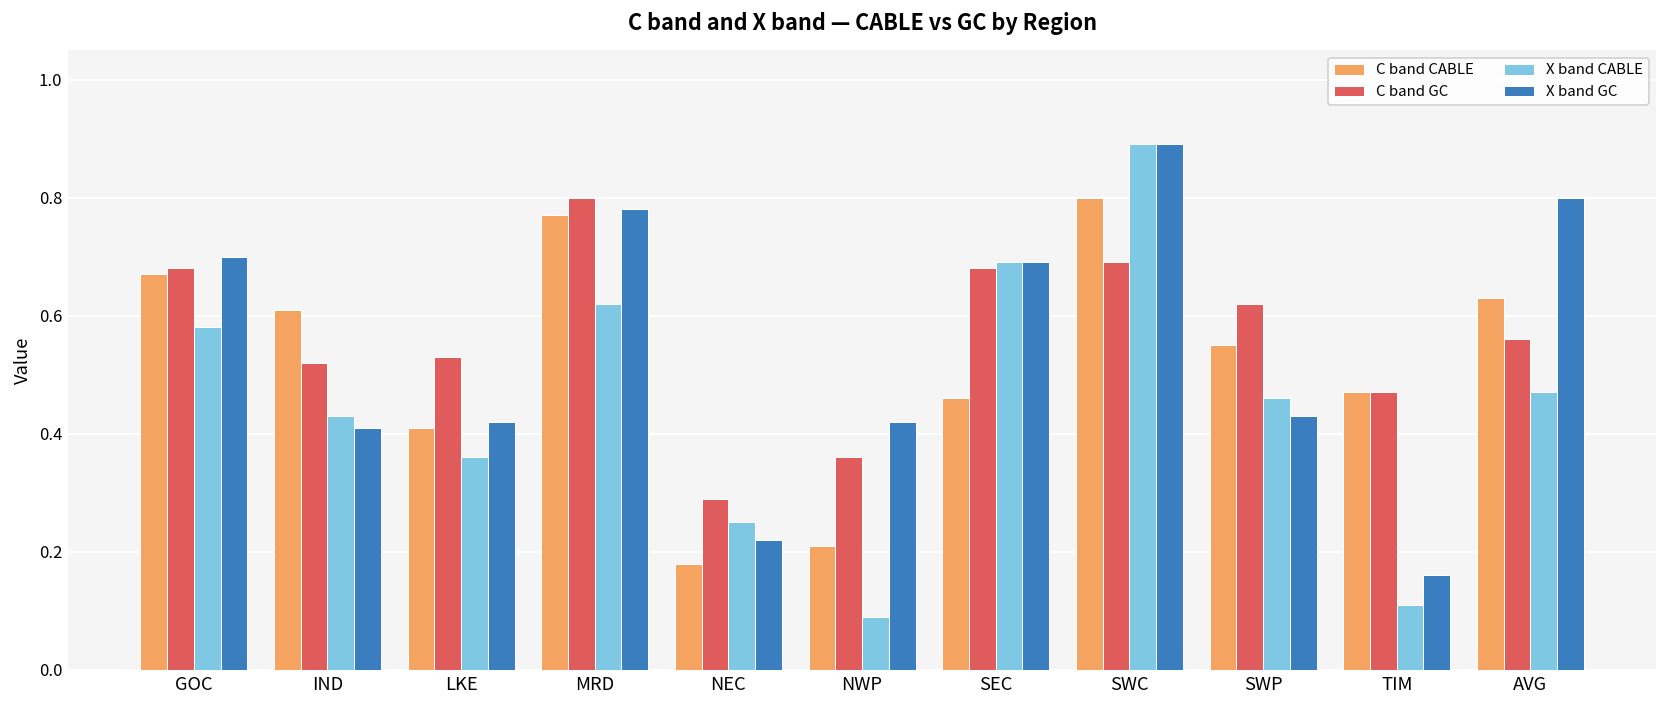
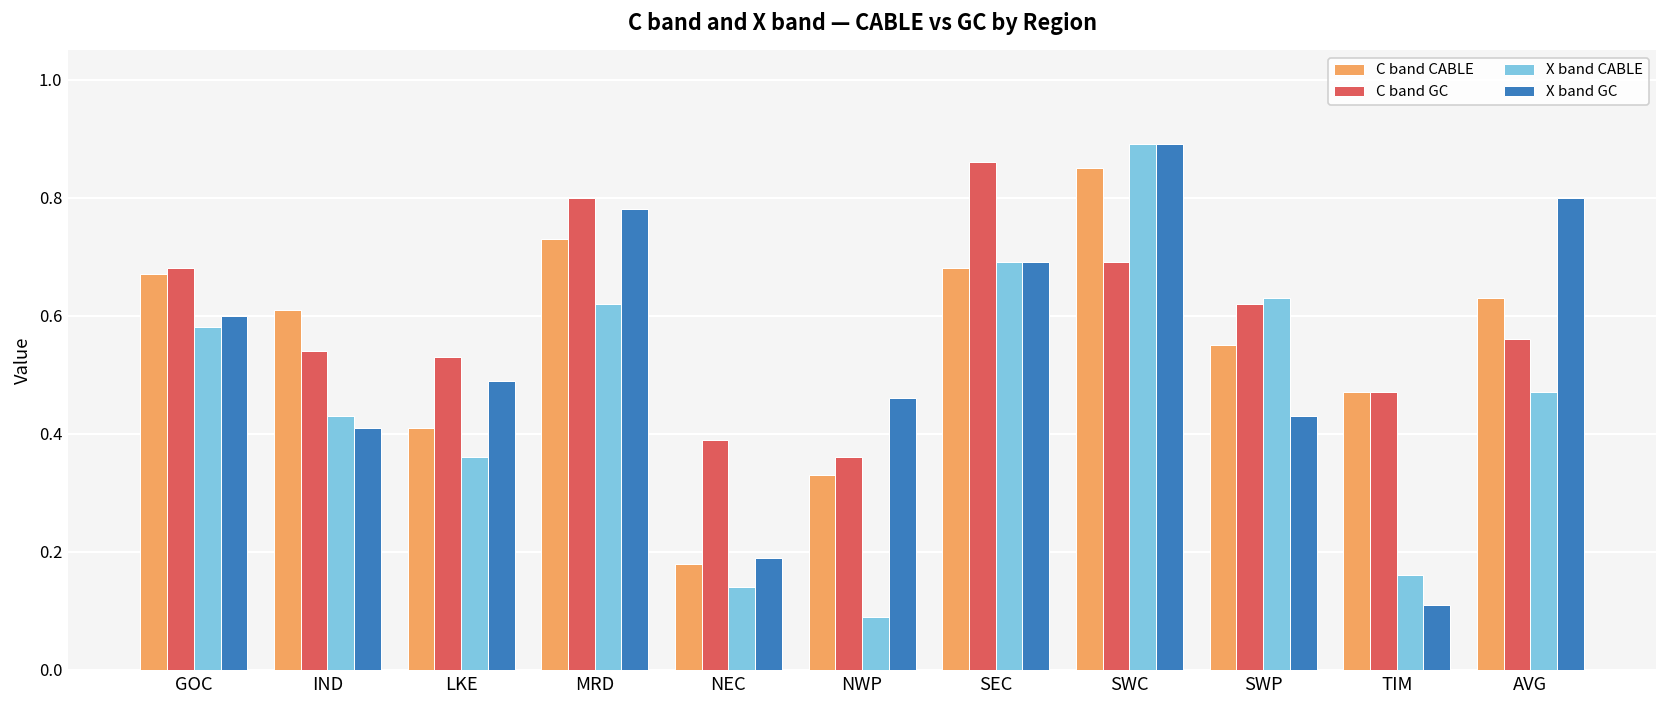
  {
    "C band CABLE": {
      "GOC": 0.67,
      "IND": 0.61,
      "LKE": 0.41,
-     "MRD": 0.77,
+     "MRD": 0.73,
      "NEC": 0.18,
-     "NWP": 0.21,
-     "SEC": 0.46,
-     "SWC": 0.80,
+     "NWP": 0.33,
+     "SEC": 0.68,
+     "SWC": 0.85,
      "SWP": 0.55,
      "TIM": 0.47,
      "AVG": 0.63
    },
    "C band GC": {
      "GOC": 0.68,
-     "IND": 0.52,
+     "IND": 0.54,
      "LKE": 0.53,
      "MRD": 0.80,
-     "NEC": 0.29,
+     "NEC": 0.39,
      "NWP": 0.36,
-     "SEC": 0.68,
+     "SEC": 0.86,
      "SWC": 0.69,
      "SWP": 0.62,
      "TIM": 0.47,
      "AVG": 0.56
    },
    "X band CABLE": {
      "GOC": 0.58,
      "IND": 0.43,
      "LKE": 0.36,
      "MRD": 0.62,
-     "NEC": 0.25,
+     "NEC": 0.14,
      "NWP": 0.09,
      "SEC": 0.69,
      "SWC": 0.89,
-     "SWP": 0.46,
-     "TIM": 0.11,
+     "SWP": 0.63,
+     "TIM": 0.16,
      "AVG": 0.47
    },
    "X band GC": {
-     "GOC": 0.7,
+     "GOC": 0.6,
      "IND": 0.41,
-     "LKE": 0.42,
+     "LKE": 0.49,
      "MRD": 0.78,
-     "NEC": 0.22,
-     "NWP": 0.42,
+     "NEC": 0.19,
+     "NWP": 0.46,
      "SEC": 0.69,
      "SWC": 0.89,
      "SWP": 0.43,
-     "TIM": 0.16,
+     "TIM": 0.11,
      "AVG": 0.80
    }
  }
